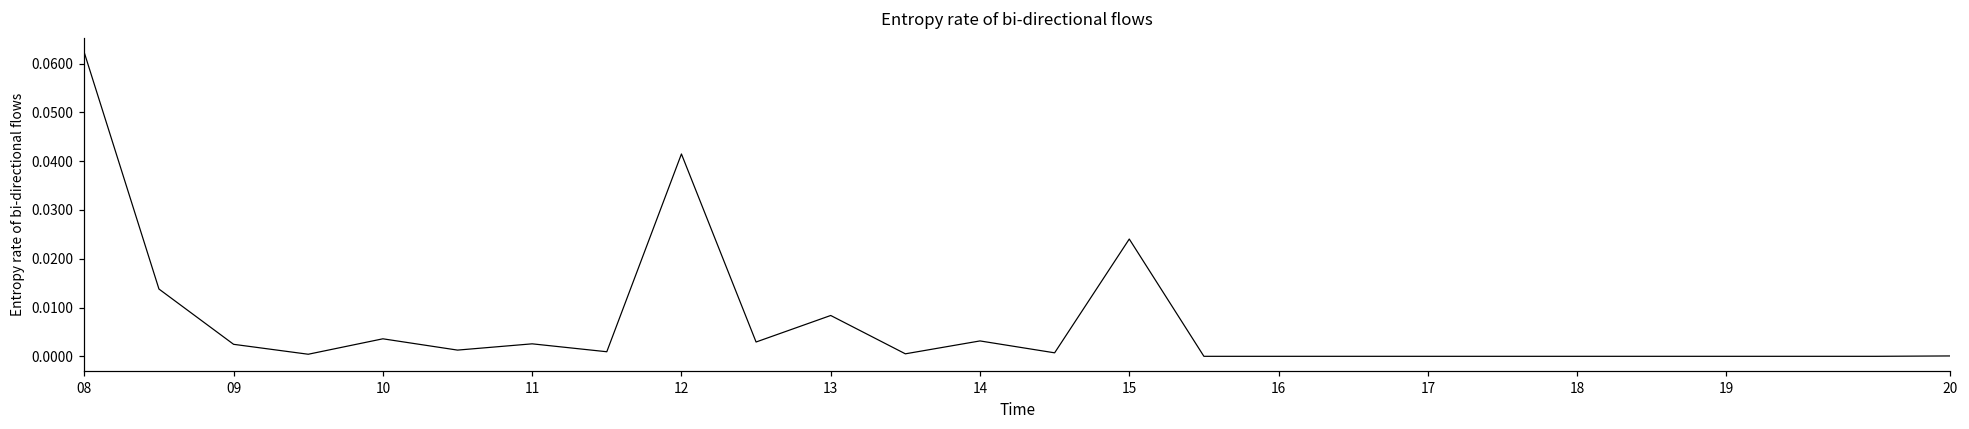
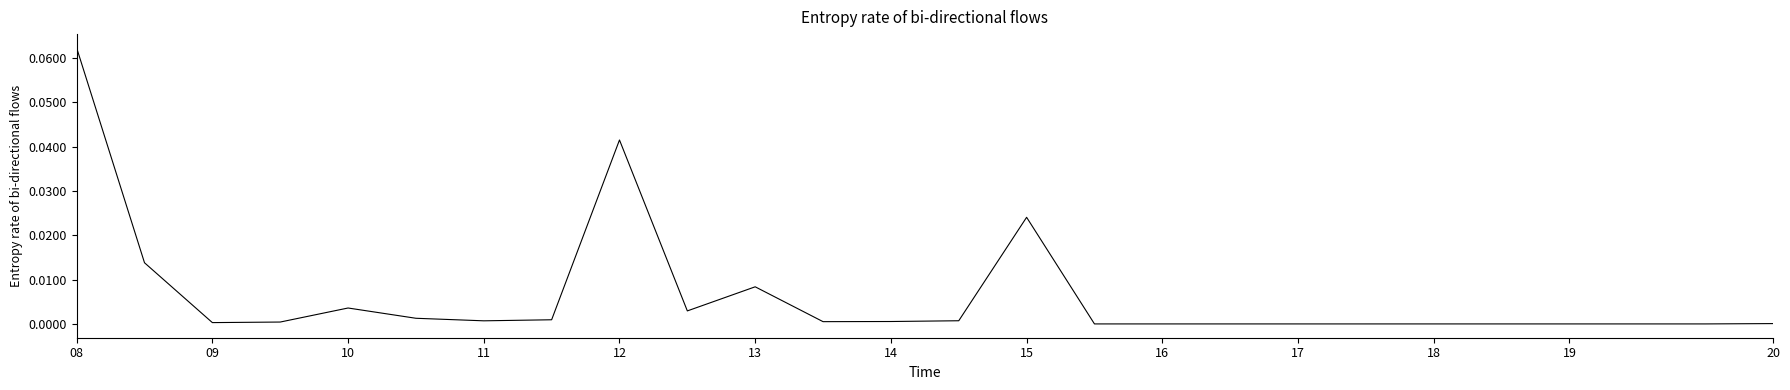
  {
    "08": 0.062,
-   "09": 0.002,
+   "09": 0.000,
    "10": 0.004,
-   "11": 0.003,
+   "11": 0.001,
    "12": 0.041,
    "13": 0.008,
-   "14": 0.003,
+   "14": 0.001,
    "15": 0.024,
    "16": 0.000,
    "17": 0.000,
    "18": 0.000,
    "19": 0.000,
    "20": 0.000
  }
